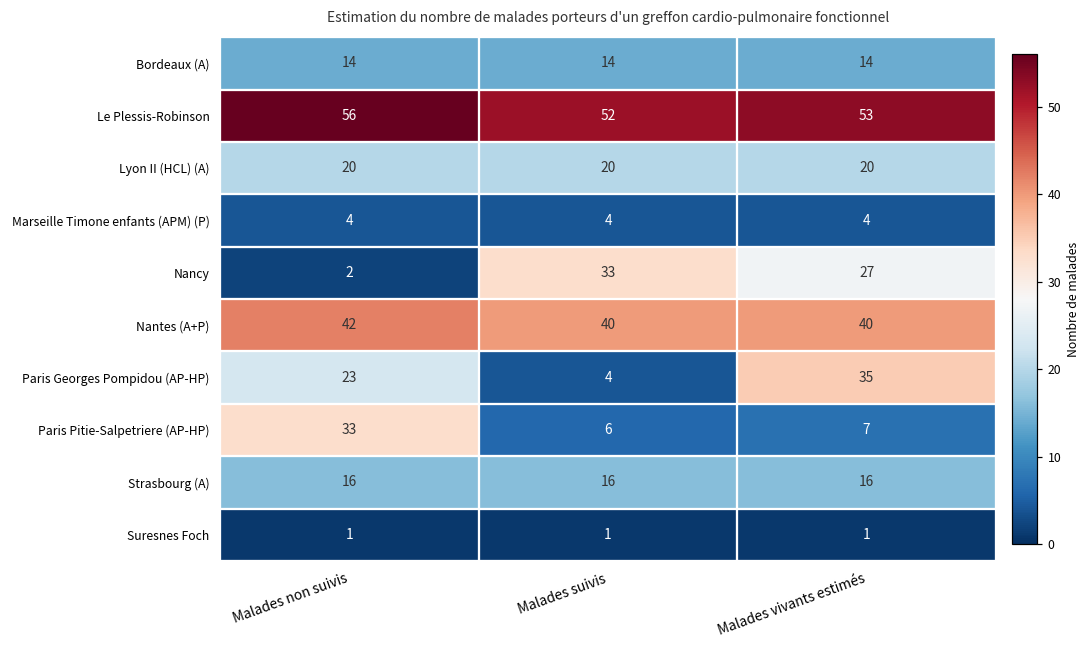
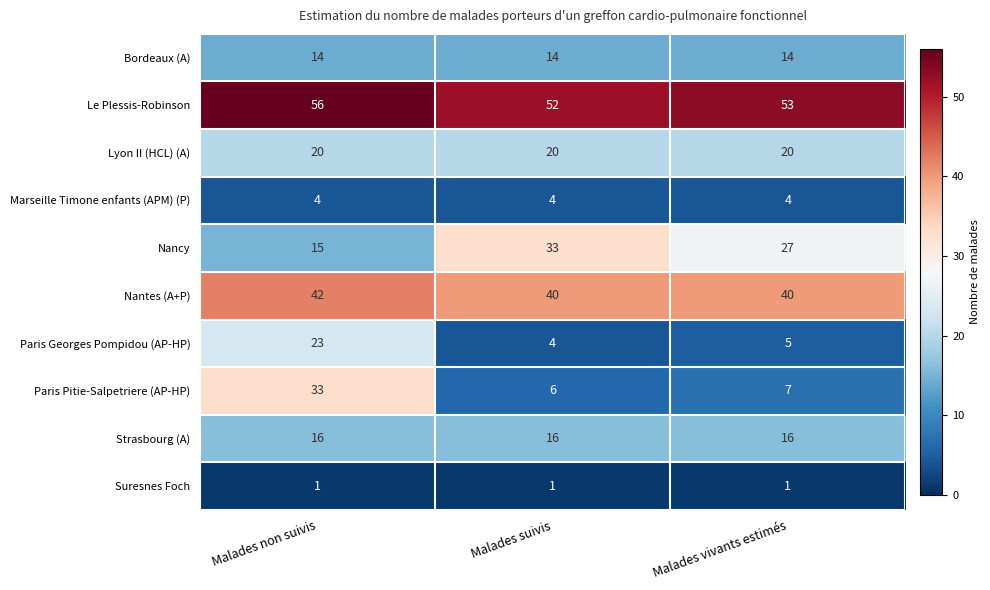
  {
    "Bordeaux (A)": {
      "Malades non suivis": 14,
      "Malades suivis": 14,
      "Malades vivants estimés": 14
    },
    "Le Plessis-Robinson": {
      "Malades non suivis": 56,
      "Malades suivis": 52,
      "Malades vivants estimés": 53
    },
    "Lyon II (HCL) (A)": {
      "Malades non suivis": 20,
      "Malades suivis": 20,
      "Malades vivants estimés": 20
    },
    "Marseille Timone enfants (APM) (P)": {
      "Malades non suivis": 4,
      "Malades suivis": 4,
      "Malades vivants estimés": 4
    },
    "Nancy": {
-     "Malades non suivis": 2,
+     "Malades non suivis": 15,
      "Malades suivis": 33,
      "Malades vivants estimés": 27
    },
    "Nantes (A+P)": {
      "Malades non suivis": 42,
      "Malades suivis": 40,
      "Malades vivants estimés": 40
    },
    "Paris Georges Pompidou (AP-HP)": {
      "Malades non suivis": 23,
      "Malades suivis": 4,
-     "Malades vivants estimés": 35
+     "Malades vivants estimés": 5
    },
    "Paris Pitie-Salpetriere (AP-HP)": {
      "Malades non suivis": 33,
      "Malades suivis": 6,
      "Malades vivants estimés": 7
    },
    "Strasbourg (A)": {
      "Malades non suivis": 16,
      "Malades suivis": 16,
      "Malades vivants estimés": 16
    },
    "Suresnes Foch": {
      "Malades non suivis": 1,
      "Malades suivis": 1,
      "Malades vivants estimés": 1
    }
  }
